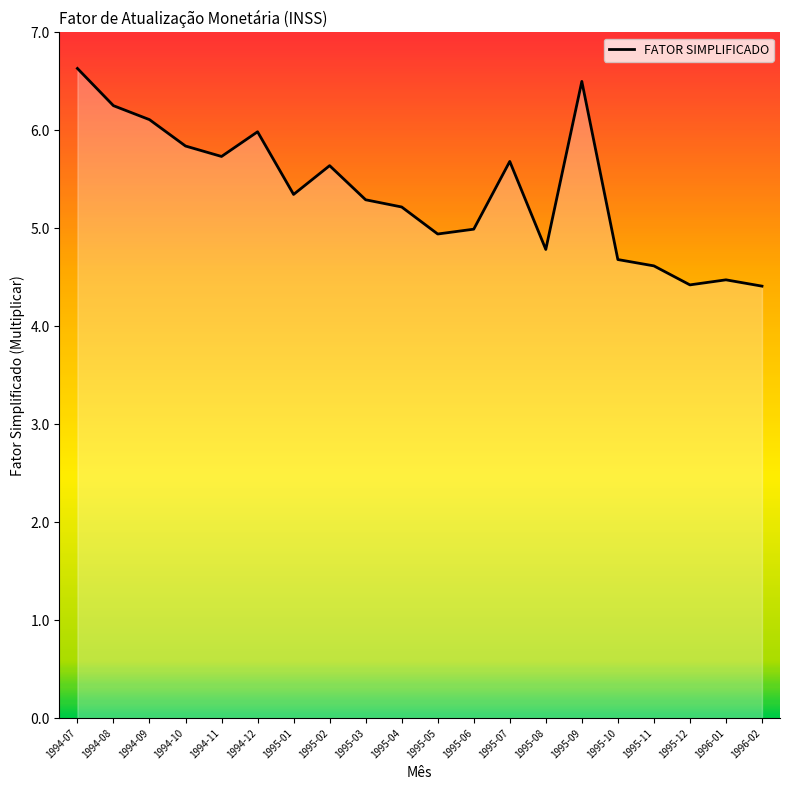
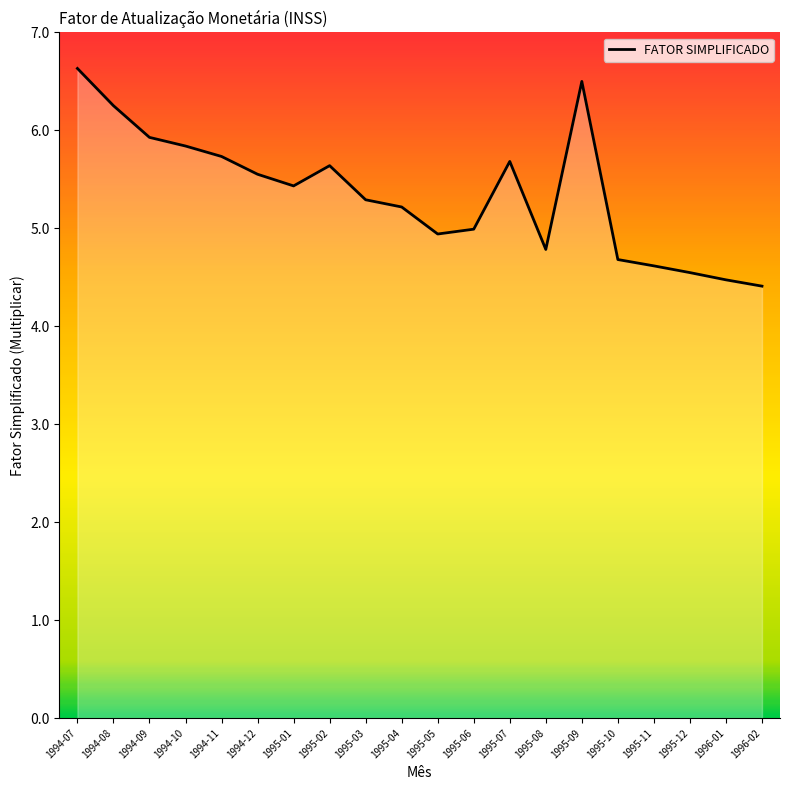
  {
    "1994-07": 6.6,
    "1994-08": 6.3,
-   "1994-09": 6.1,
+   "1994-09": 5.9,
    "1994-10": 5.8,
    "1994-11": 5.7,
-   "1994-12": 6.0,
-   "1995-01": 5.3,
+   "1994-12": 5.6,
+   "1995-01": 5.4,
    "1995-02": 5.6,
    "1995-03": 5.3,
    "1995-04": 5.2,
    "1995-05": 4.9,
    "1995-06": 5.0,
    "1995-07": 5.7,
    "1995-08": 4.8,
    "1995-09": 6.5,
    "1995-10": 4.7,
    "1995-11": 4.6,
-   "1995-12": 4.4,
+   "1995-12": 4.5,
    "1996-01": 4.5,
    "1996-02": 4.4
  }
